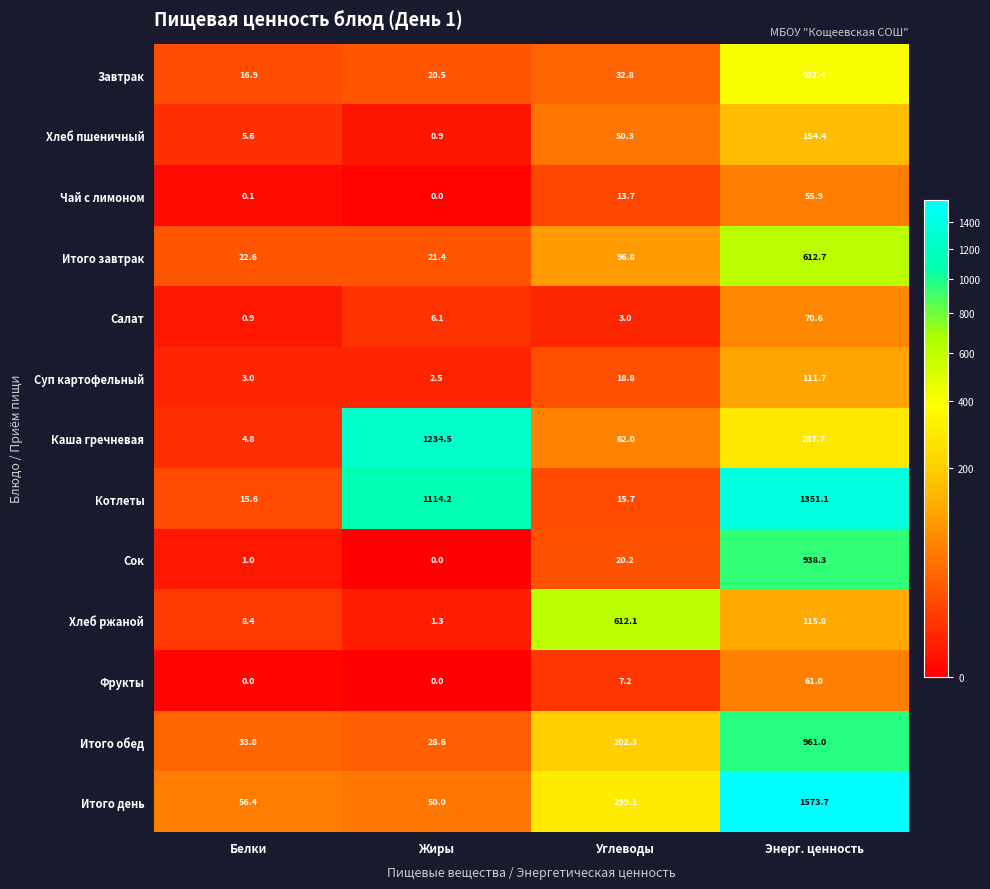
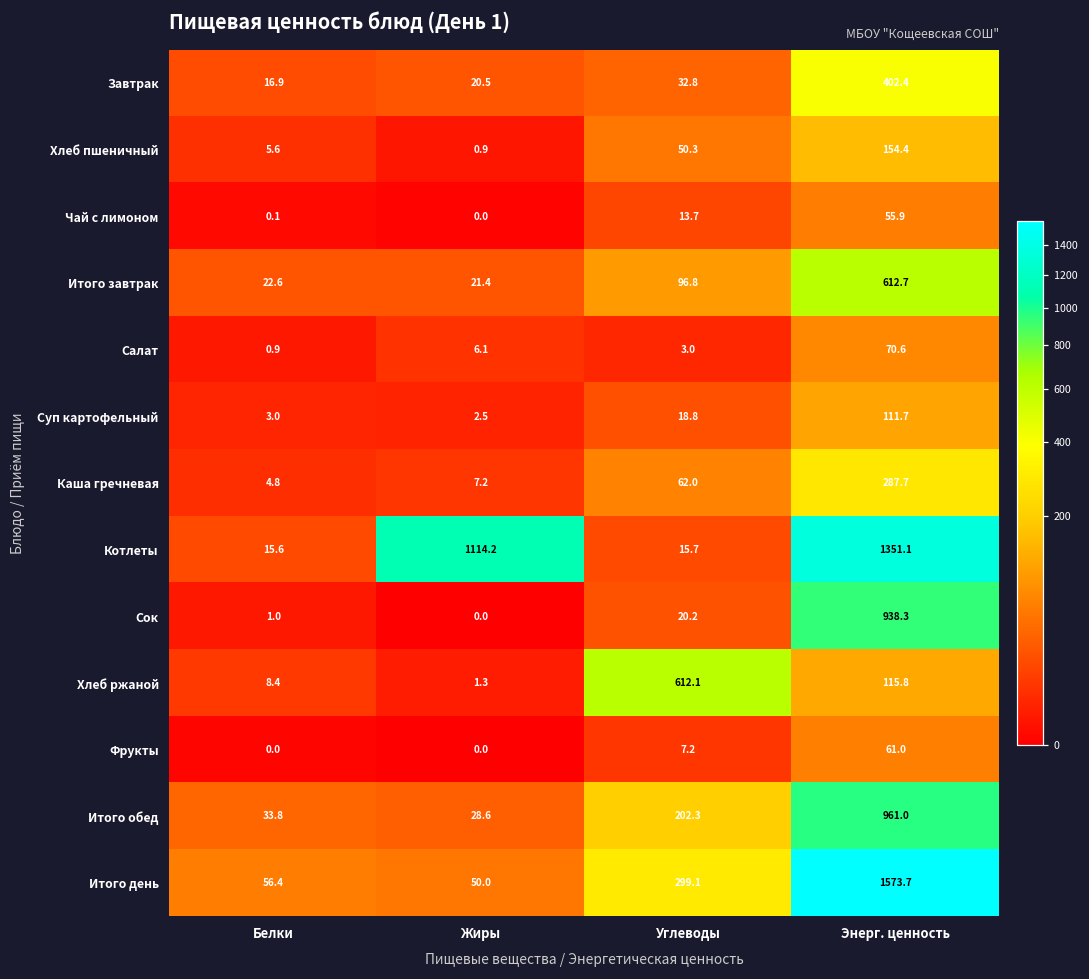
  {
    "Завтрак": {
      "Белки": 16.9,
      "Жиры": 20.5,
      "Углеводы": 32.8,
      "Энерг. ценность": 402.4
    },
    "Хлеб пшеничный": {
      "Белки": 5.6,
      "Жиры": 0.9,
      "Углеводы": 50.3,
      "Энерг. ценность": 154.4
    },
    "Чай с лимоном": {
      "Белки": 0.1,
      "Жиры": 0.0,
      "Углеводы": 13.7,
      "Энерг. ценность": 55.9
    },
    "Итого завтрак": {
      "Белки": 22.6,
      "Жиры": 21.4,
      "Углеводы": 96.8,
      "Энерг. ценность": 612.7
    },
    "Салат": {
      "Белки": 0.9,
      "Жиры": 6.1,
      "Углеводы": 3.0,
      "Энерг. ценность": 70.6
    },
    "Суп картофельный": {
      "Белки": 3.0,
      "Жиры": 2.5,
      "Углеводы": 18.8,
      "Энерг. ценность": 111.7
    },
    "Каша гречневая": {
      "Белки": 4.8,
-     "Жиры": 1234.5,
+     "Жиры": 7.2,
      "Углеводы": 62.0,
      "Энерг. ценность": 287.7
    },
    "Котлеты": {
      "Белки": 15.6,
      "Жиры": 1114.2,
      "Углеводы": 15.7,
      "Энерг. ценность": 1351.1
    },
    "Сок": {
      "Белки": 1.0,
      "Жиры": 0.0,
      "Углеводы": 20.2,
      "Энерг. ценность": 938.3
    },
    "Хлеб ржаной": {
      "Белки": 8.4,
      "Жиры": 1.3,
      "Углеводы": 612.1,
      "Энерг. ценность": 115.8
    },
    "Фрукты": {
      "Белки": 0.0,
      "Жиры": 0.0,
      "Углеводы": 7.2,
      "Энерг. ценность": 61.0
    },
    "Итого обед": {
      "Белки": 33.8,
      "Жиры": 28.6,
      "Углеводы": 202.3,
      "Энерг. ценность": 961.0
    },
    "Итого день": {
      "Белки": 56.4,
      "Жиры": 50.0,
      "Углеводы": 299.1,
      "Энерг. ценность": 1573.7
    }
  }
